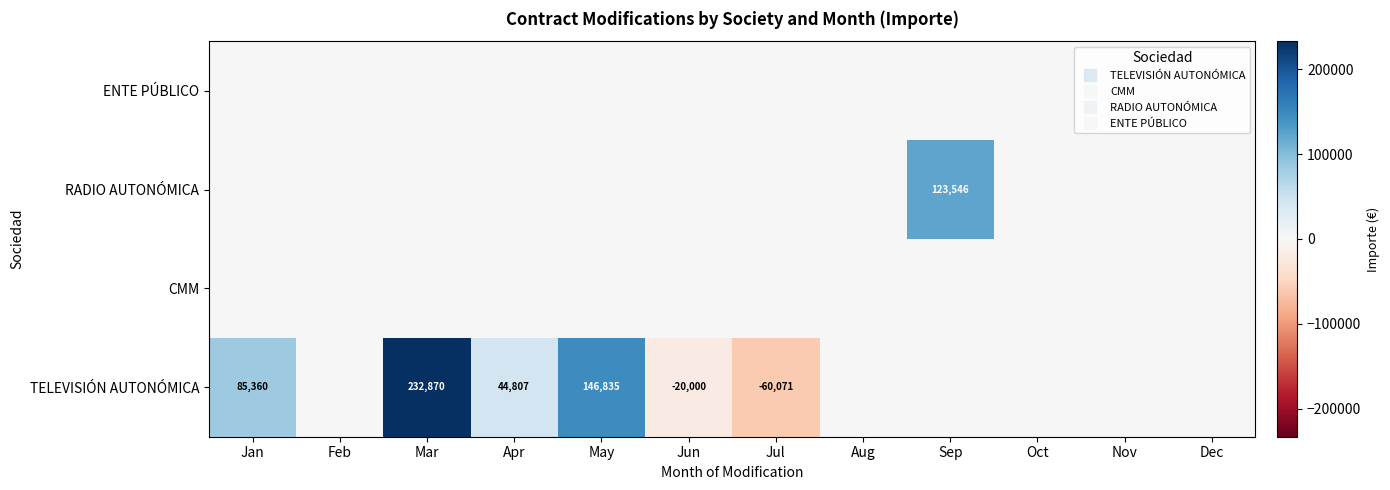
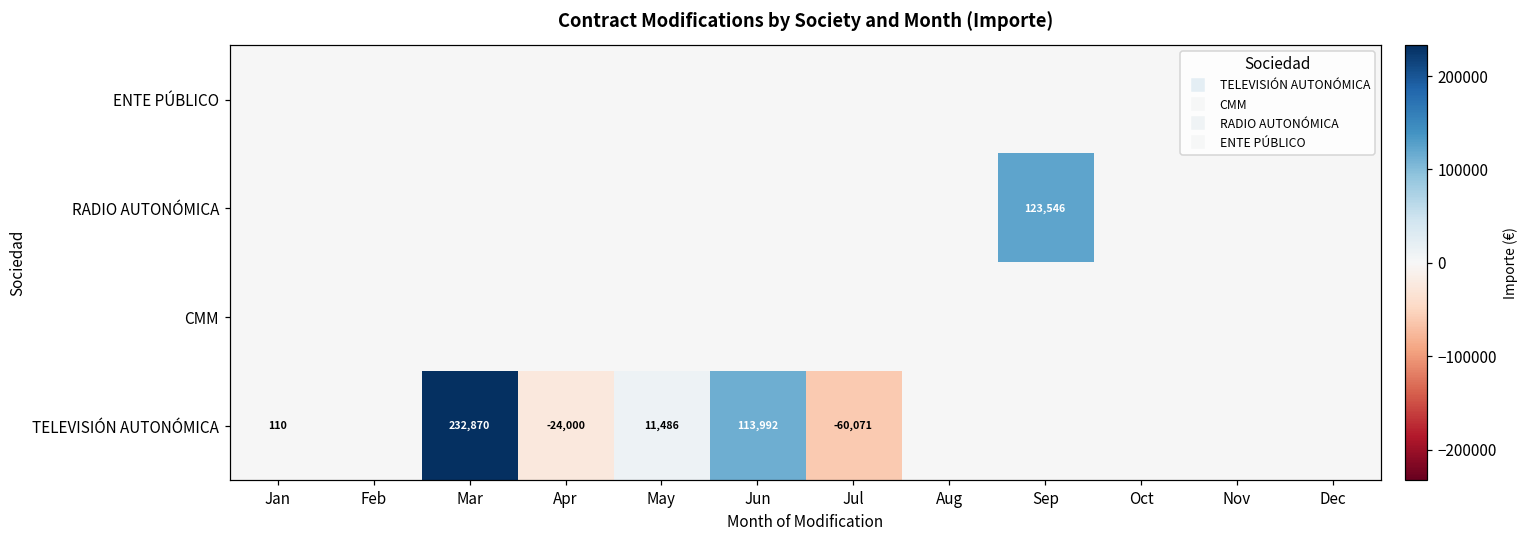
  {
    "RADIO AUTONÓMICA": {
      "Sep": "123,546"
    },
    "TELEVISIÓN AUTONÓMICA": {
-     "Jan": "85,360",
+     "Jan": "110",
      "Mar": "232,870",
-     "Apr": "44,807",
-     "May": "146,835",
-     "Jun": "-20,000",
+     "Apr": "-24,000",
+     "May": "11,486",
+     "Jun": "113,992",
      "Jul": "-60,071"
    }
  }
